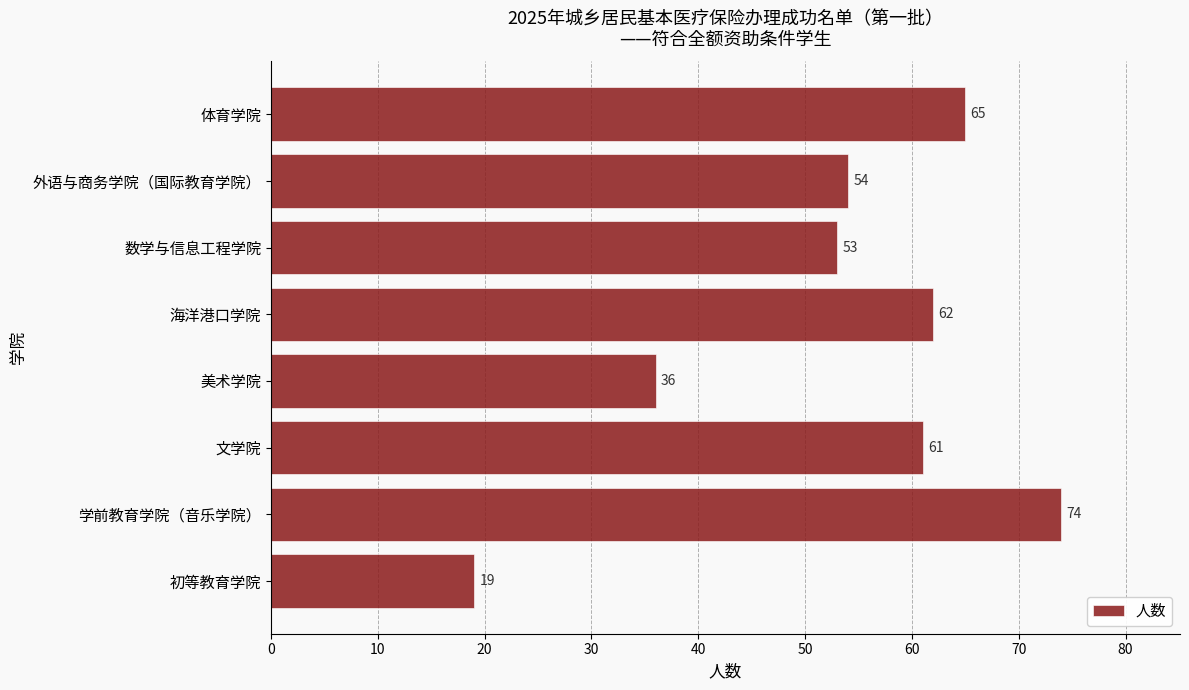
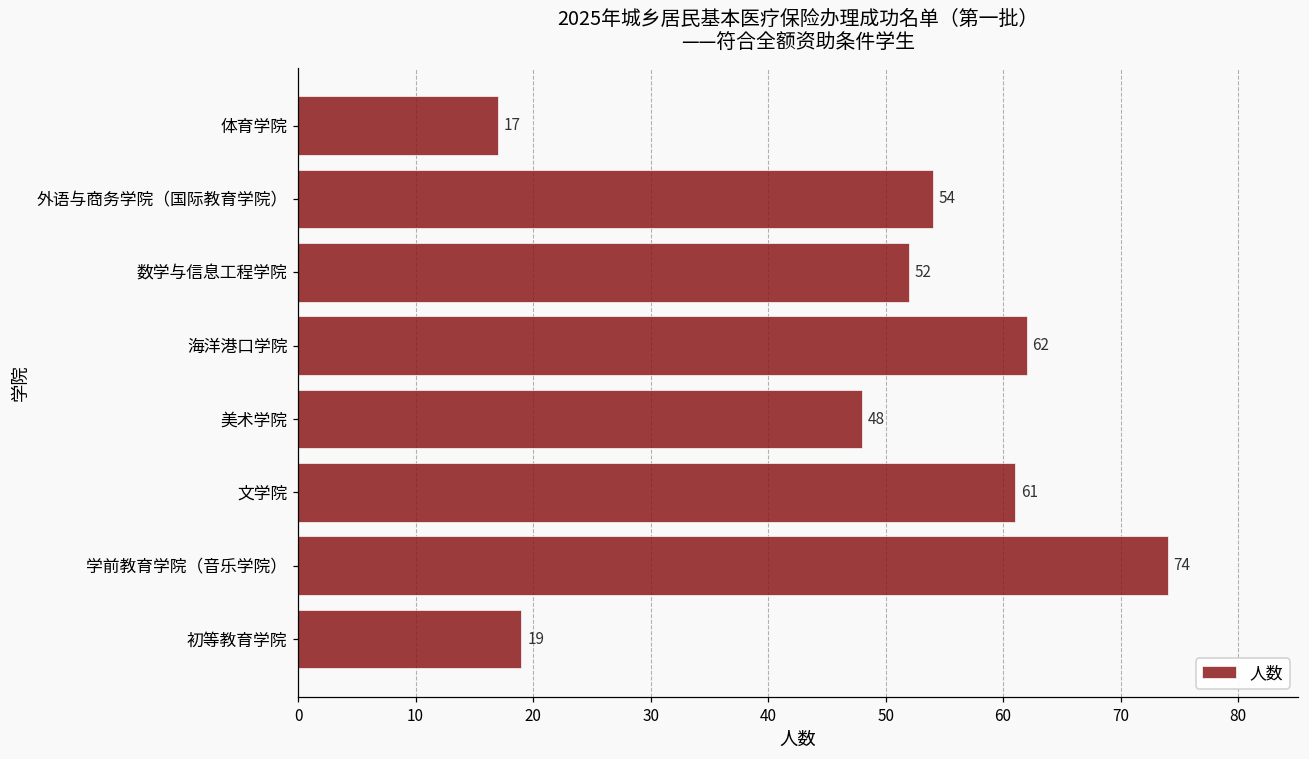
  {
-   "体育学院": 65,
+   "体育学院": 17,
    "外语与商务学院（国际教育学院）": 54,
-   "数学与信息工程学院": 53,
+   "数学与信息工程学院": 52,
    "海洋港口学院": 62,
-   "美术学院": 36,
+   "美术学院": 48,
    "文学院": 61,
    "学前教育学院（音乐学院）": 74,
    "初等教育学院": 19
  }
